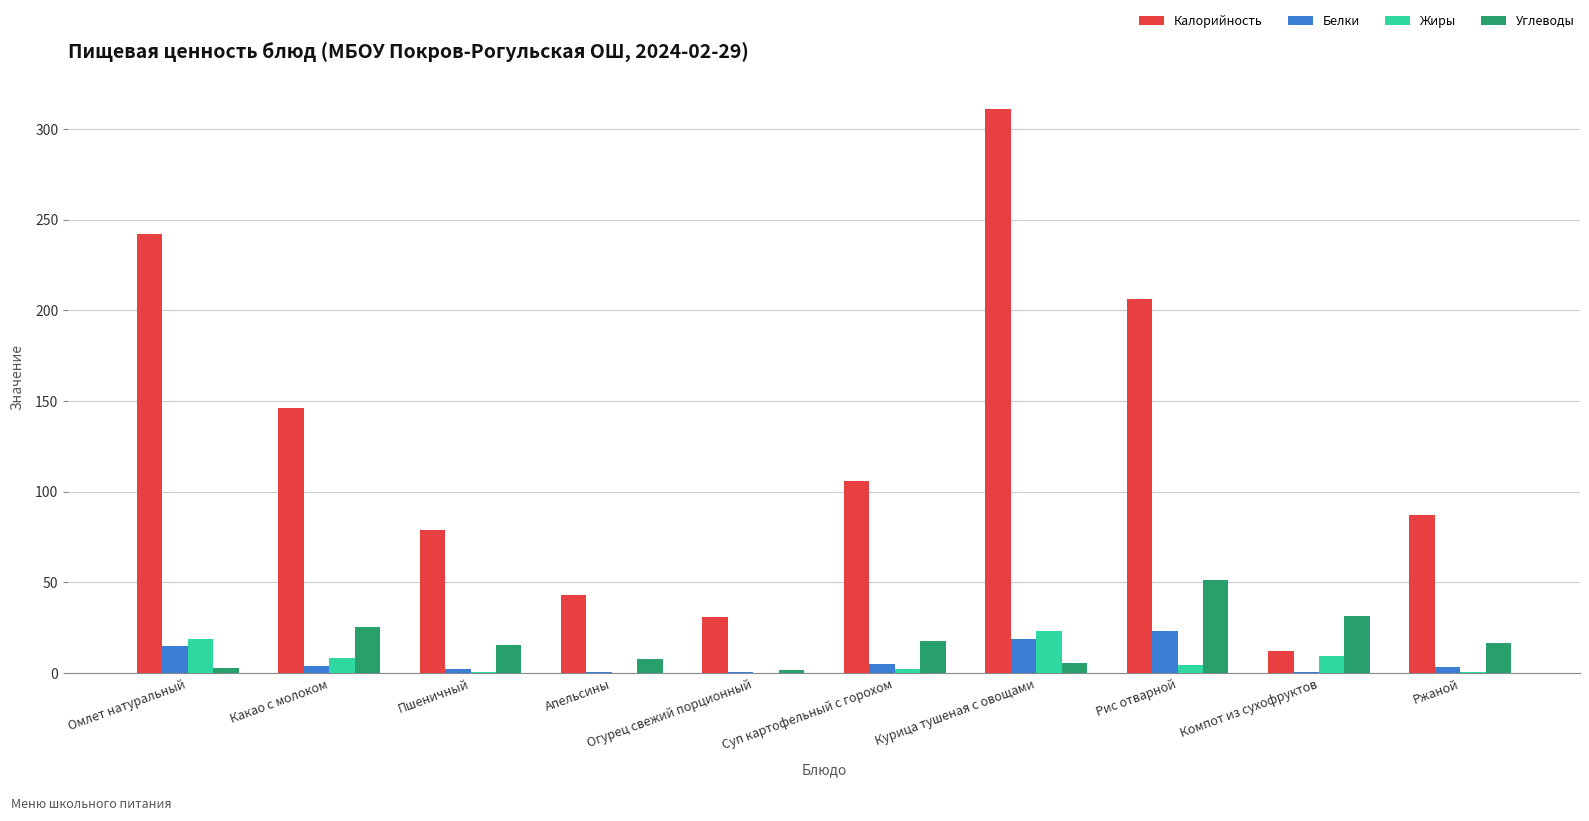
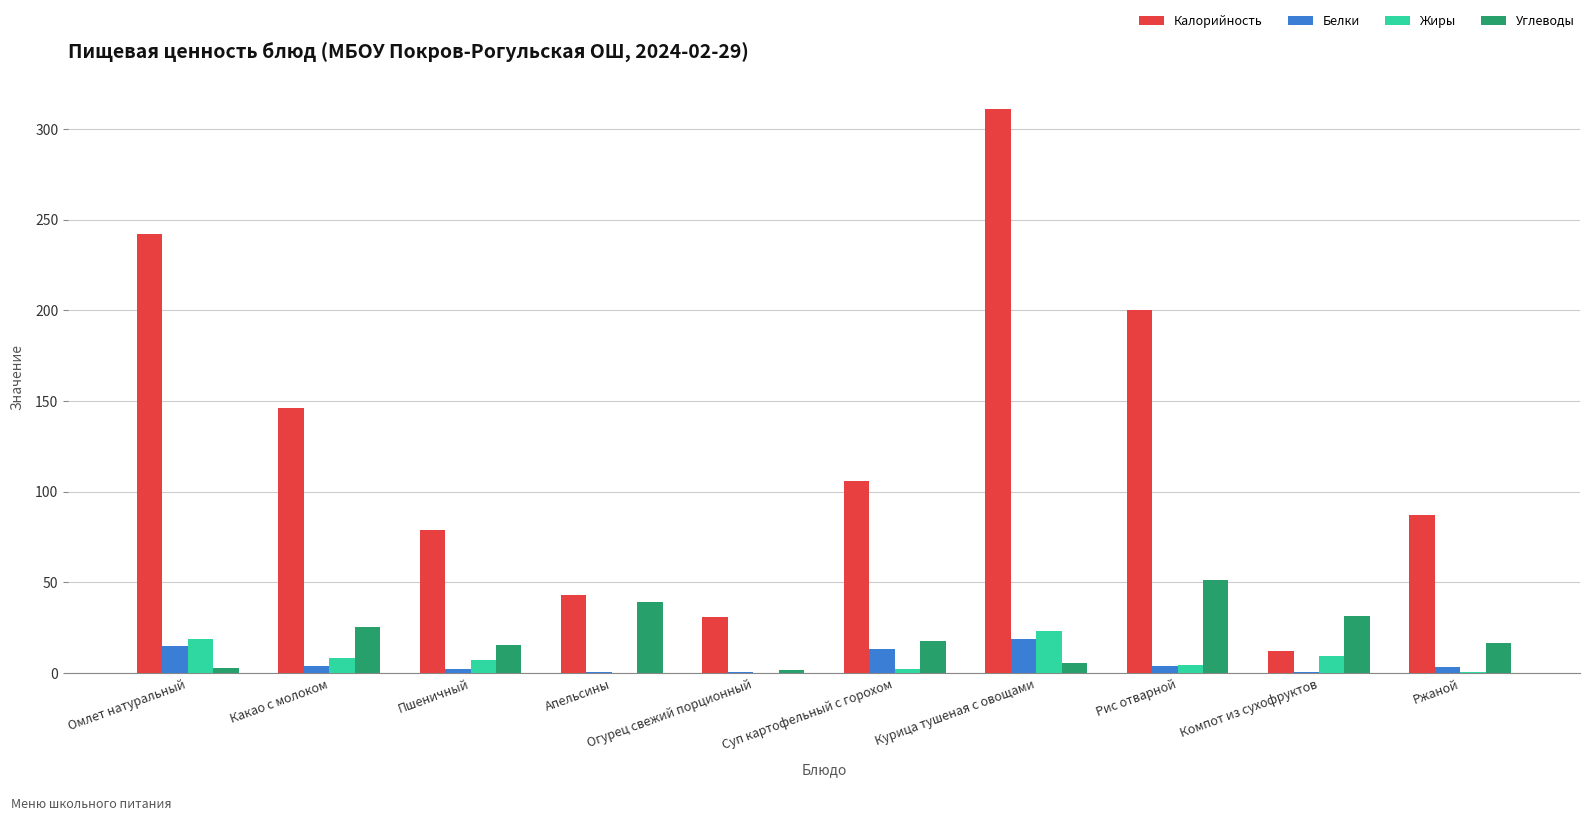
  {
    "Калорийность": {
      "Омлет натуральный": 242,
      "Какао с молоком": 146,
      "Пшеничный": 79,
      "Апельсины": 43,
      "Огурец свежий порционный": 31,
      "Суп картофельный с горохом": 106,
      "Курица тушеная с овощами": 311,
-     "Рис отварной": 206,
+     "Рис отварной": 200,
      "Компот из сухофруктов": 12,
      "Ржаной": 87
    },
    "Белки": {
      "Омлет натуральный": 15,
      "Какао с молоком": 4,
      "Пшеничный": 2,
-     "Суп картофельный с горохом": 5,
+     "Суп картофельный с горохом": 14,
      "Курица тушеная с овощами": 19,
-     "Рис отварной": 23,
+     "Рис отварной": 4,
      "Ржаной": 3
    },
    "Жиры": {
      "Омлет натуральный": 19,
      "Какао с молоком": 8,
-     "Пшеничный": 1,
+     "Пшеничный": 7,
      "Суп картофельный с горохом": 2,
      "Курица тушеная с овощами": 23,
      "Рис отварной": 4,
      "Компот из сухофруктов": 10
    },
    "Углеводы": {
      "Омлет натуральный": 3,
      "Какао с молоком": 25,
      "Пшеничный": 15,
-     "Апельсины": 8,
+     "Апельсины": 39,
      "Огурец свежий порционный": 2,
      "Суп картофельный с горохом": 18,
      "Курица тушеная с овощами": 5,
      "Рис отварной": 51,
      "Компот из сухофруктов": 32,
      "Ржаной": 17
    }
  }
